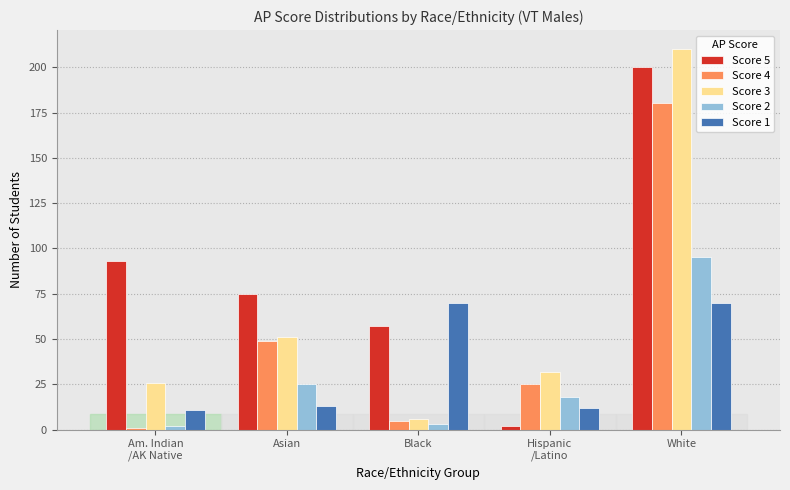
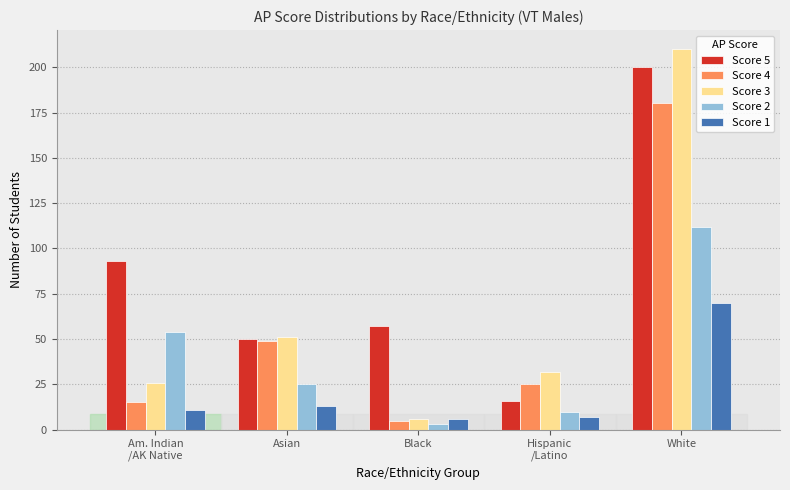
  {
    "Score 5": {
      "Am. Indian /AK Native": 93,
-     "Asian": 75,
+     "Asian": 50,
      "Black": 57,
-     "Hispanic /Latino": 2,
+     "Hispanic /Latino": 16,
      "White": 200
    },
    "Score 4": {
-     "Am. Indian /AK Native": 1,
+     "Am. Indian /AK Native": 15,
      "Asian": 49,
      "Black": 5,
      "Hispanic /Latino": 25,
      "White": 180
    },
    "Score 3": {
      "Am. Indian /AK Native": 26,
      "Asian": 51,
      "Black": 6,
      "Hispanic /Latino": 32,
      "White": 210
    },
    "Score 2": {
-     "Am. Indian /AK Native": 2,
+     "Am. Indian /AK Native": 54,
      "Asian": 25,
      "Black": 3,
-     "Hispanic /Latino": 18,
-     "White": 95
+     "Hispanic /Latino": 10,
+     "White": 112
    },
    "Score 1": {
      "Am. Indian /AK Native": 11,
      "Asian": 13,
-     "Black": 70,
-     "Hispanic /Latino": 12,
+     "Black": 6,
+     "Hispanic /Latino": 7,
      "White": 70
    }
  }
